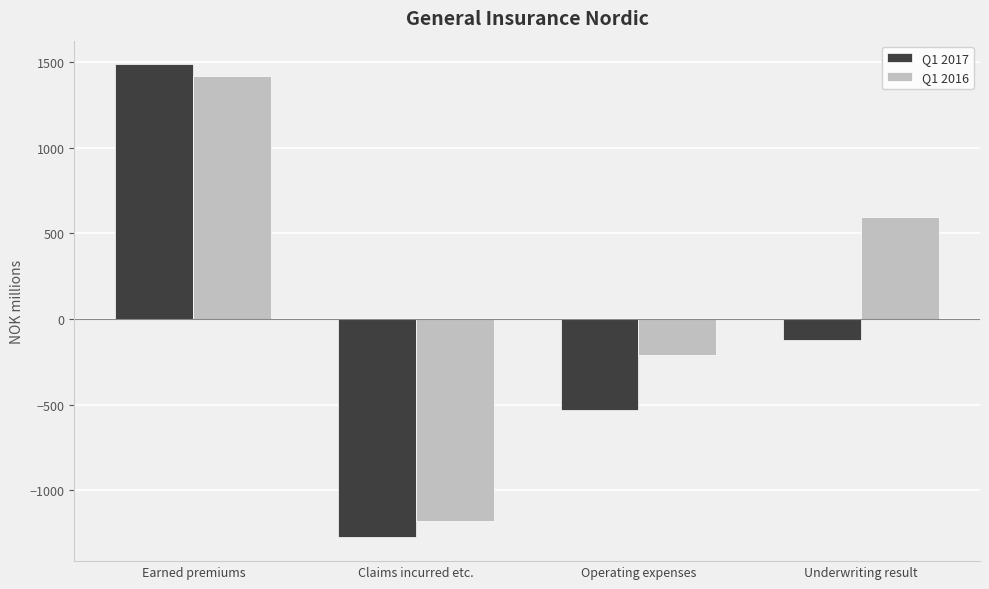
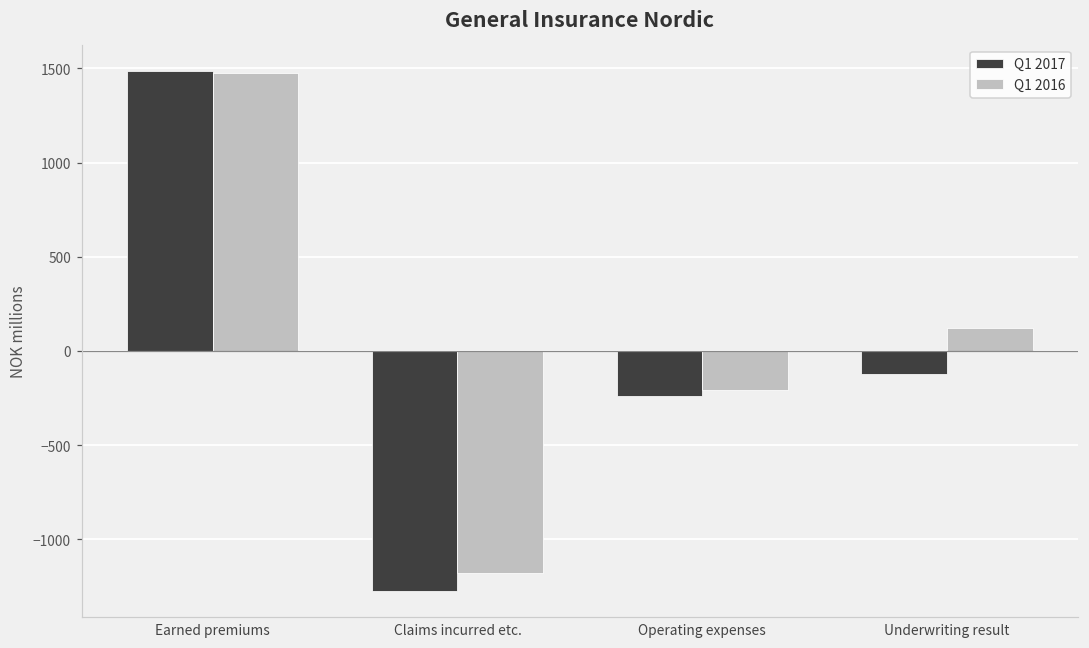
  {
    "Q1 2017": {
      "Earned premiums": 1490,
      "Claims incurred etc.": -1280,
-     "Operating expenses": -530,
+     "Operating expenses": -240,
      "Underwriting result": -120
    },
    "Q1 2016": {
-     "Earned premiums": 1420,
+     "Earned premiums": 1470,
      "Claims incurred etc.": -1180,
      "Operating expenses": -210,
-     "Underwriting result": 600
+     "Underwriting result": 120
    }
  }
